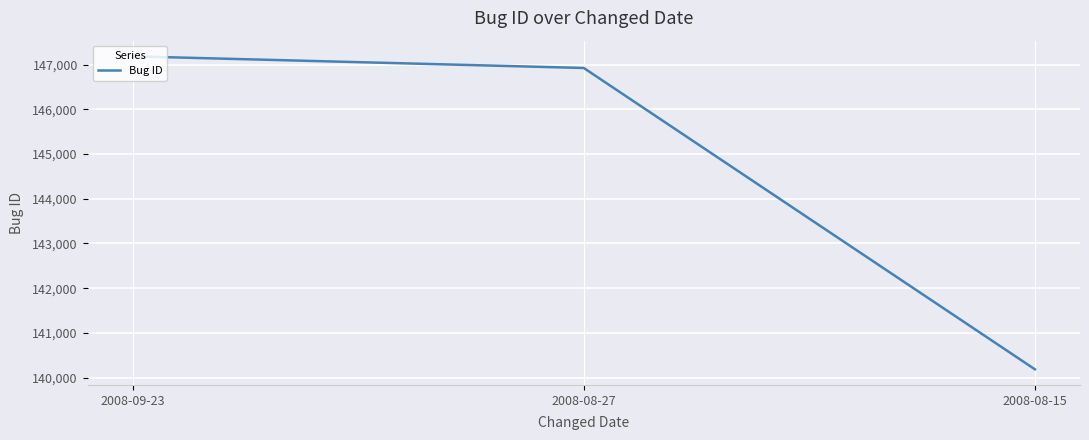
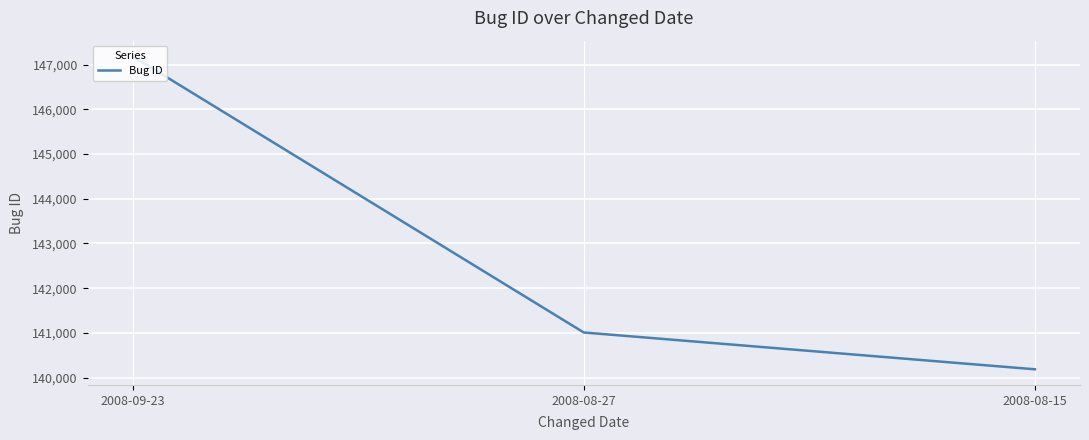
  {
-   "2008-08-27": "146,900",
+   "2008-08-27": "141,000",
    "2008-08-15": "140,200"
  }
